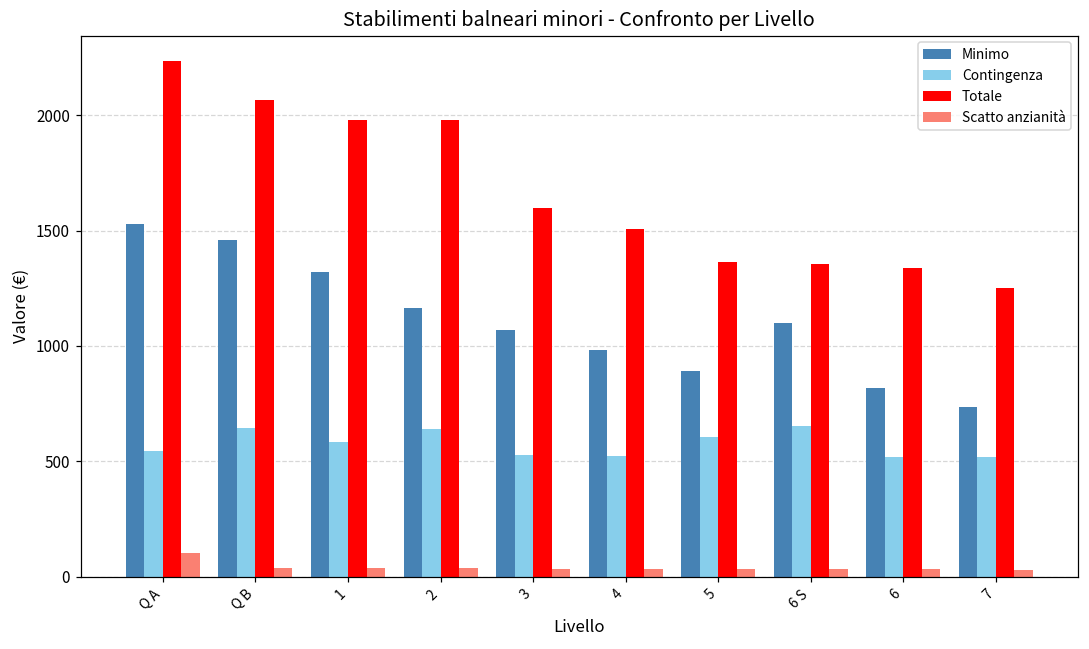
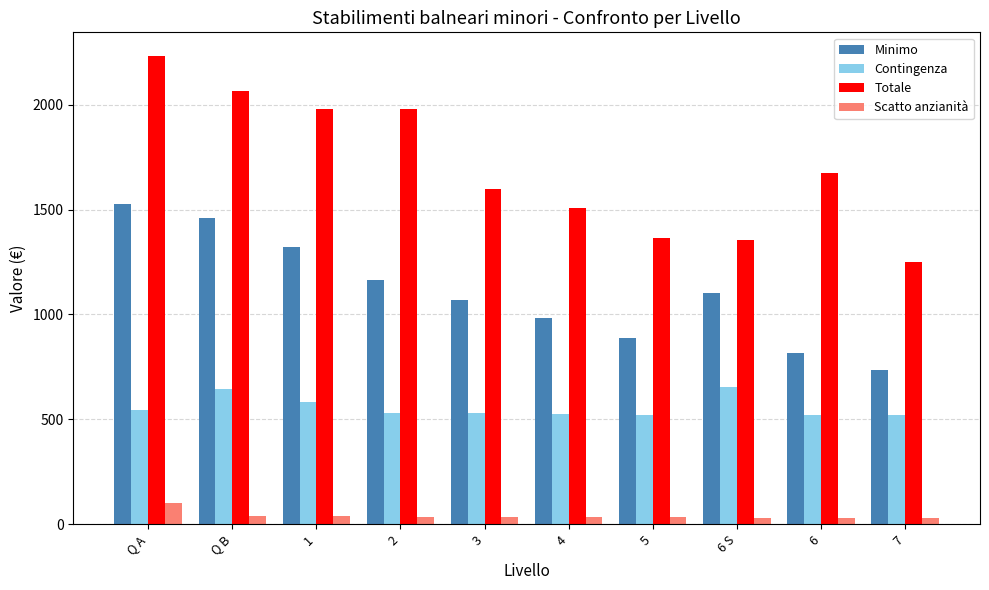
  {
    "Minimo": {
      "Q A": 1530,
      "Q B": 1460,
      "1": 1320,
      "2": 1170,
      "3": 1070,
      "4": 980,
      "5": 890,
      "6 S": 1100,
      "6": 820,
      "7": 730
    },
    "Contingenza": {
      "Q A": 540,
      "Q B": 640,
      "1": 580,
-     "2": 640,
+     "2": 530,
      "3": 530,
      "4": 520,
-     "5": 600,
+     "5": 520,
      "6 S": 650,
      "6": 520,
      "7": 520
    },
    "Totale": {
      "Q A": 2230,
      "Q B": 2070,
      "1": 1980,
      "2": 1980,
      "3": 1600,
      "4": 1510,
      "5": 1360,
      "6 S": 1360,
-     "6": 1340,
+     "6": 1680,
      "7": 1250
    },
    "Scatto anzianità": {
      "Q A": 100,
      "Q B": 40,
      "1": 40,
      "2": 40,
      "3": 30,
      "4": 30,
      "5": 30,
      "6 S": 30,
      "6": 30,
      "7": 30
    }
  }
